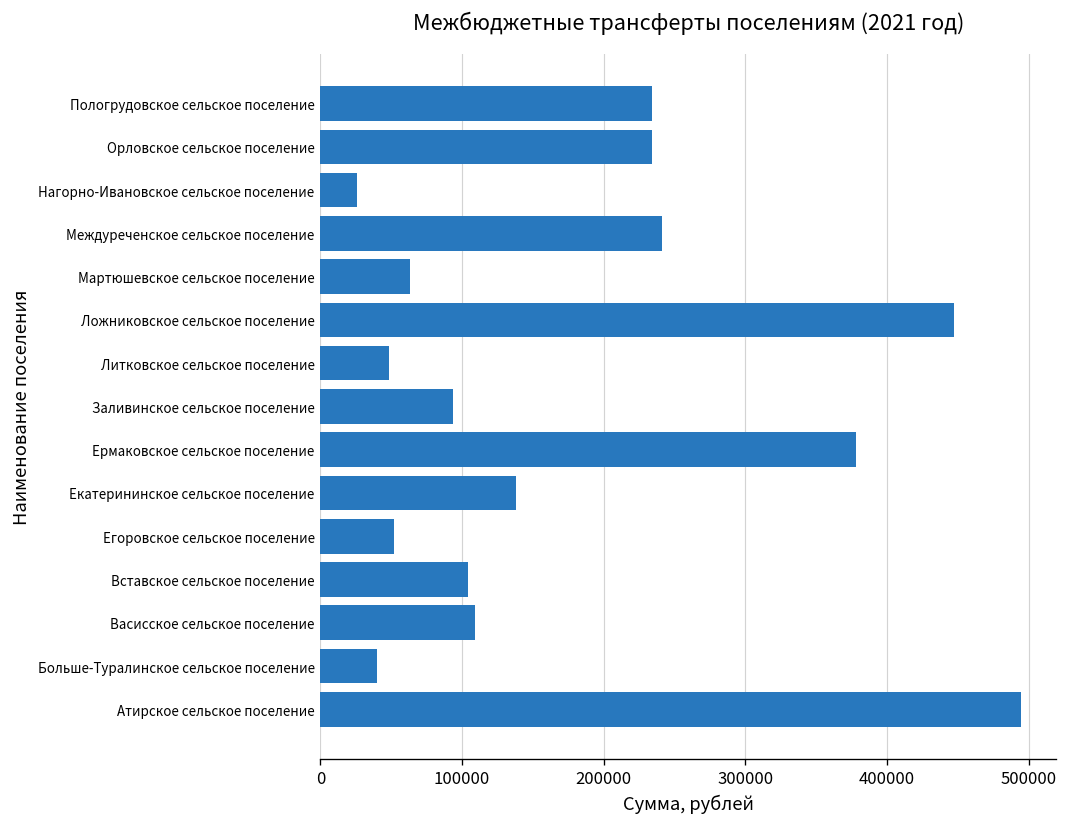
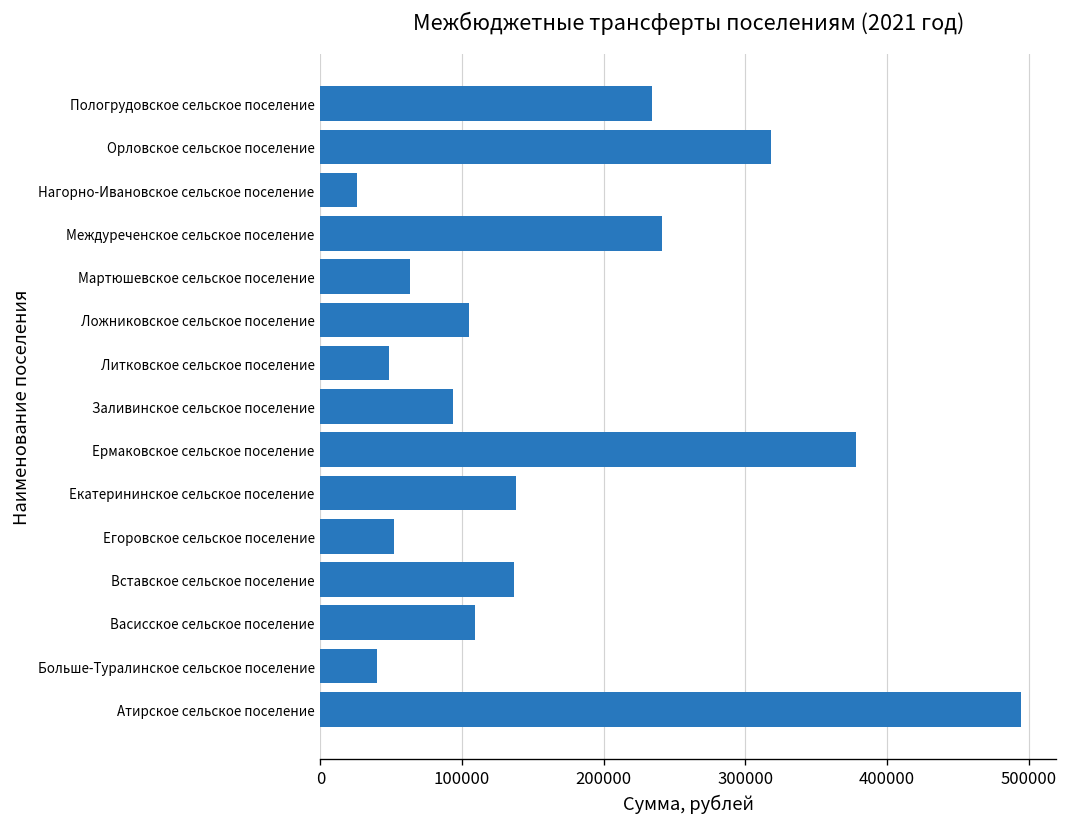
  {
    "Пологрудовское сельское поселение": 234000,
-   "Орловское сельское поселение": 234000,
+   "Орловское сельское поселение": 318000,
    "Нагорно-Ивановское сельское поселение": 26000,
    "Междуреченское сельское поселение": 241000,
    "Мартюшевское сельское поселение": 63000,
-   "Ложниковское сельское поселение": 447000,
+   "Ложниковское сельское поселение": 105000,
    "Литковское сельское поселение": 48000,
    "Заливинское сельское поселение": 94000,
    "Ермаковское сельское поселение": 378000,
    "Екатерининское сельское поселение": 138000,
    "Егоровское сельское поселение": 52000,
-   "Вставское сельское поселение": 104000,
+   "Вставское сельское поселение": 137000,
    "Васисское сельское поселение": 109000,
    "Больше-Туралинское сельское поселение": 40000,
    "Атирское сельское поселение": 494000
  }
